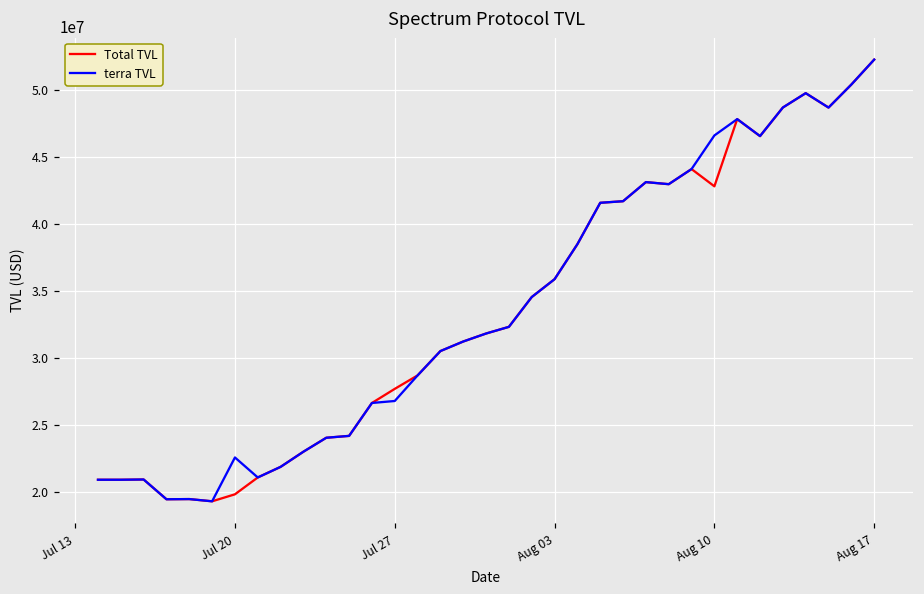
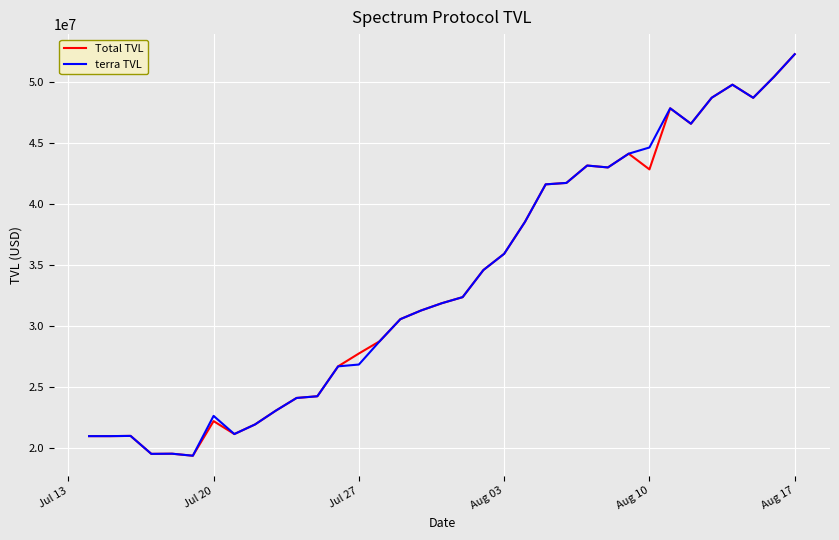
  {
    "Total TVL": {
-     "Jul 20": 19900000,
+     "Jul 20": 22200000,
      "Jul 27": 27700000,
      "Aug 10": 42800000
    },
    "terra TVL": {
      "Jul 20": 22600000,
      "Jul 27": 26800000,
-     "Aug 10": 46600000
+     "Aug 10": 44600000
    }
  }
